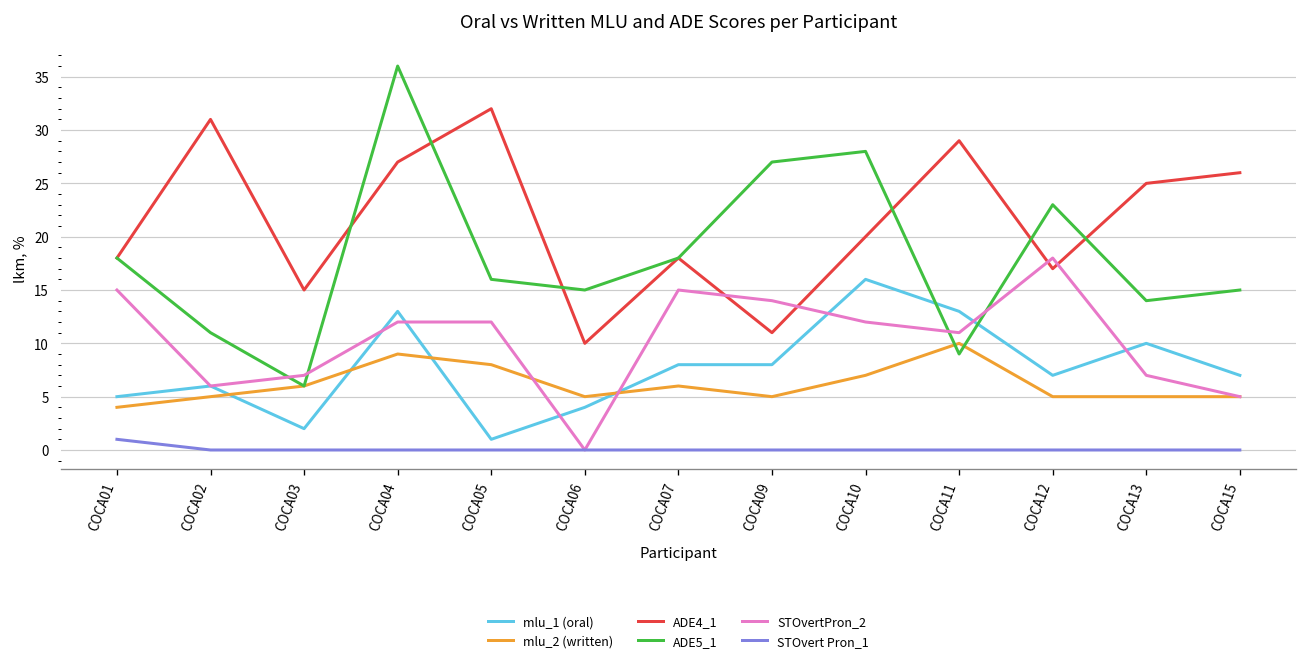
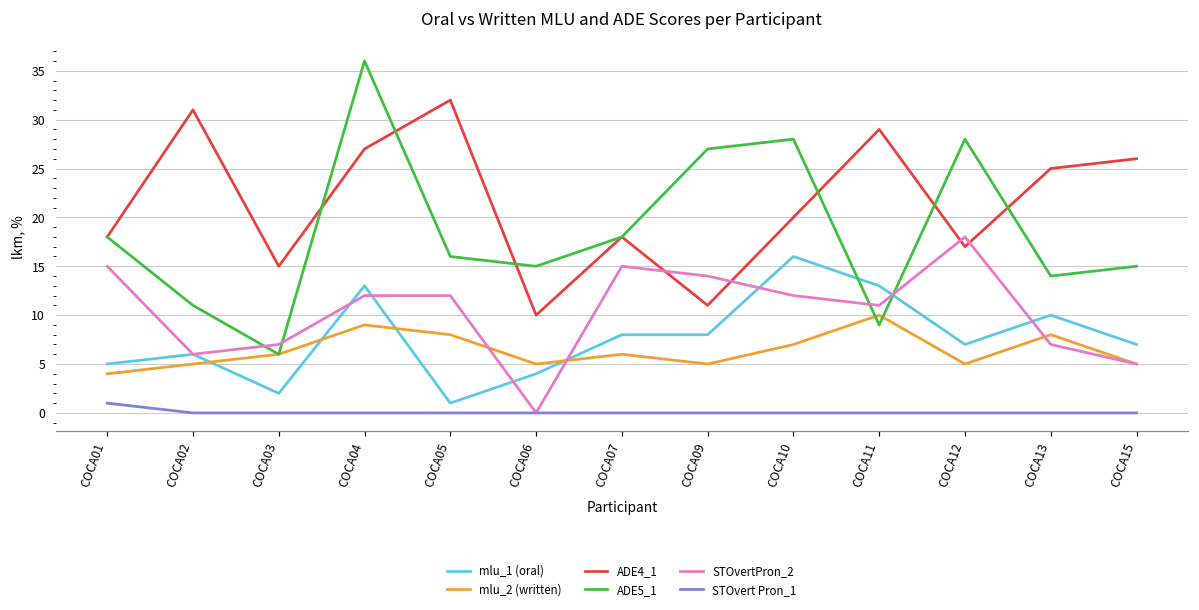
  {
    "mlu_1 (oral)": {
      "COCA01": 5,
      "COCA03": 2,
      "COCA04": 13,
      "COCA05": 1,
      "COCA06": 4,
      "COCA07": 8,
      "COCA09": 8,
      "COCA10": 16,
      "COCA11": 13,
      "COCA12": 7,
      "COCA13": 10,
      "COCA15": 7
    },
    "mlu_2 (written)": {
      "COCA01": 4,
      "COCA02": 5,
      "COCA04": 9,
      "COCA05": 8,
      "COCA06": 5,
      "COCA07": 6,
      "COCA09": 5,
      "COCA10": 7,
      "COCA11": 10,
      "COCA12": 5,
-     "COCA13": 5
+     "COCA13": 8
    },
    "ADE4_1": {
      "COCA02": 31,
      "COCA03": 15,
      "COCA04": 27,
      "COCA05": 32,
      "COCA06": 10,
      "COCA09": 11,
      "COCA10": 20,
      "COCA11": 29,
      "COCA12": 17,
      "COCA13": 25,
      "COCA15": 26
    },
    "ADE5_1": {
      "COCA02": 11,
      "COCA04": 36,
      "COCA05": 16,
      "COCA06": 15,
      "COCA09": 27,
      "COCA10": 28,
      "COCA11": 9,
-     "COCA12": 23,
+     "COCA12": 28,
      "COCA13": 14,
      "COCA15": 15
    },
    "STOvertPron_2": {
      "COCA01": 15,
      "COCA03": 7,
      "COCA04": 12,
      "COCA05": 12,
      "COCA07": 15,
      "COCA09": 14,
      "COCA10": 12,
      "COCA11": 11,
      "COCA12": 18,
      "COCA13": 7
    },
    "STOvert Pron_1": {
      "COCA01": 1,
      "COCA02": 0,
      "COCA03": 0,
      "COCA04": 0,
      "COCA05": 0,
      "COCA07": 0,
      "COCA09": 0,
      "COCA10": 0,
      "COCA11": 0,
      "COCA12": 0,
      "COCA13": 0,
      "COCA15": 0
    }
  }
